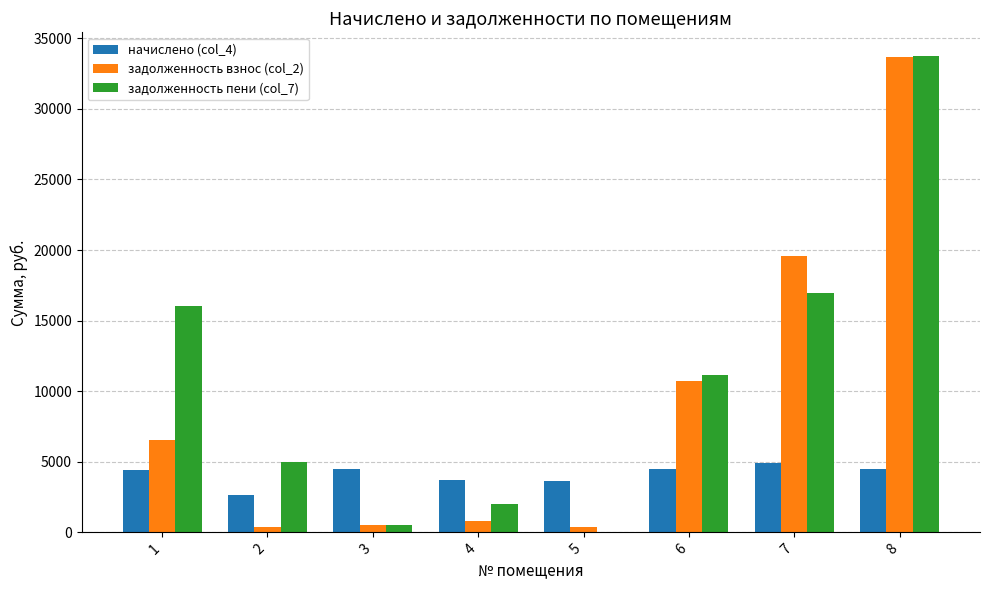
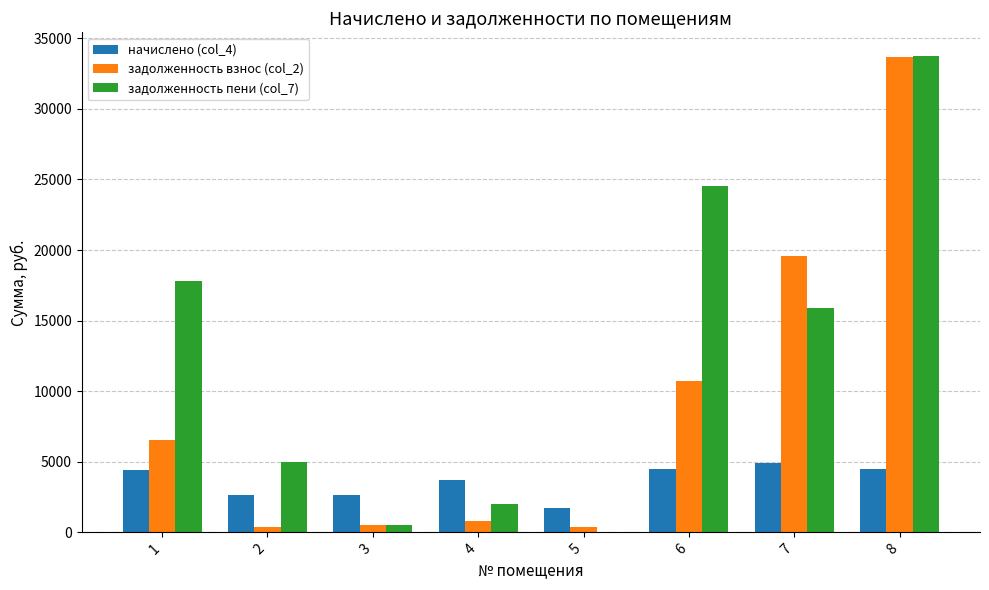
  {
    "начислено (col_4)": {
      "1": 4400,
      "2": 2600,
-     "3": 4500,
+     "3": 2600,
      "4": 3700,
-     "5": 3700,
+     "5": 1800,
      "6": 4500,
      "7": 4900,
      "8": 4500
    },
    "задолженность взнос (col_2)": {
      "1": 6600,
      "2": 400,
      "3": 500,
      "4": 800,
      "5": 400,
      "6": 10700,
      "7": 19600,
      "8": 33600
    },
    "задолженность пени (col_7)": {
-     "1": 16000,
+     "1": 17800,
      "2": 5000,
      "3": 500,
      "4": 2000,
      "5": 0,
-     "6": 11200,
-     "7": 17000,
+     "6": 24500,
+     "7": 15900,
      "8": 33700
    }
  }
